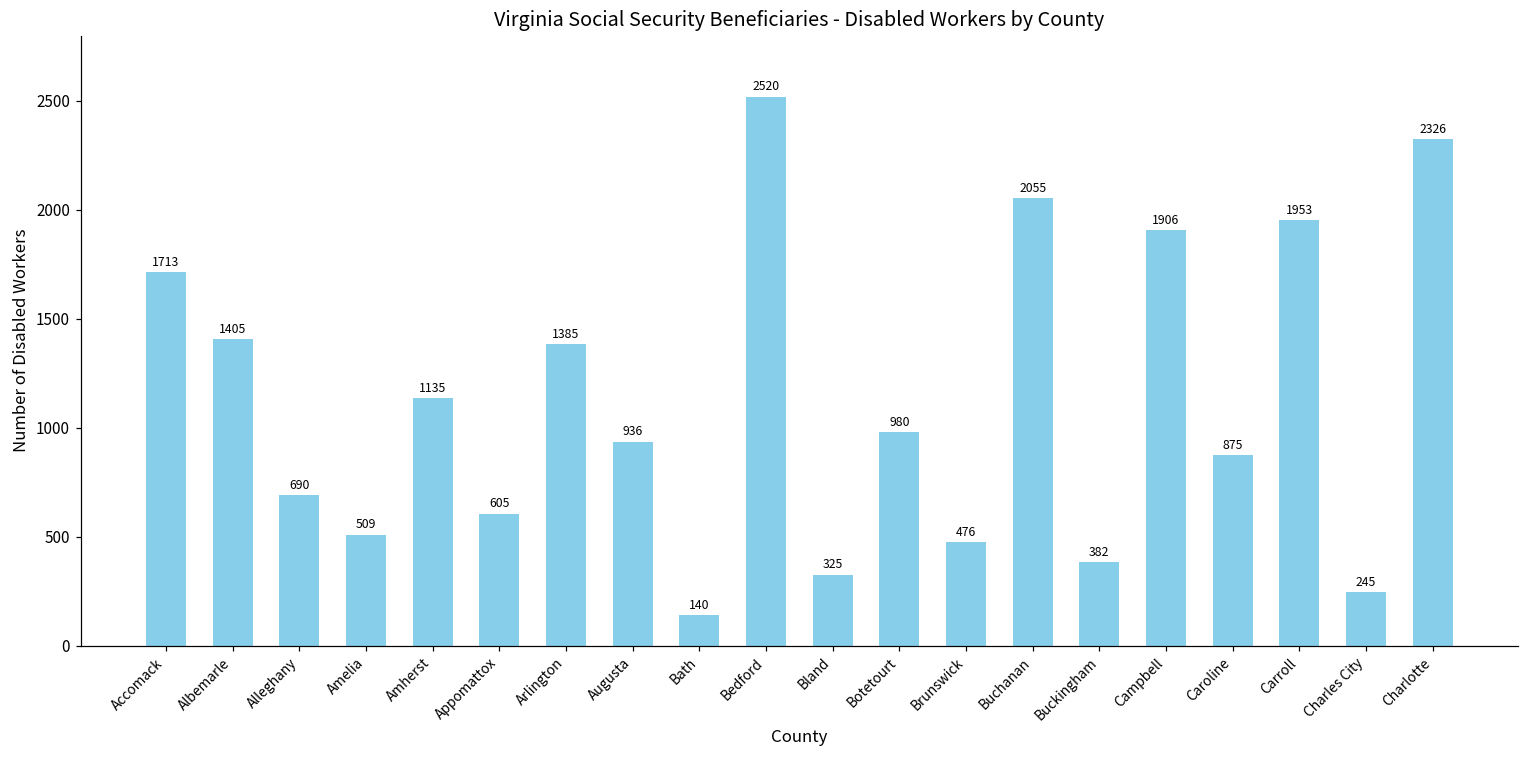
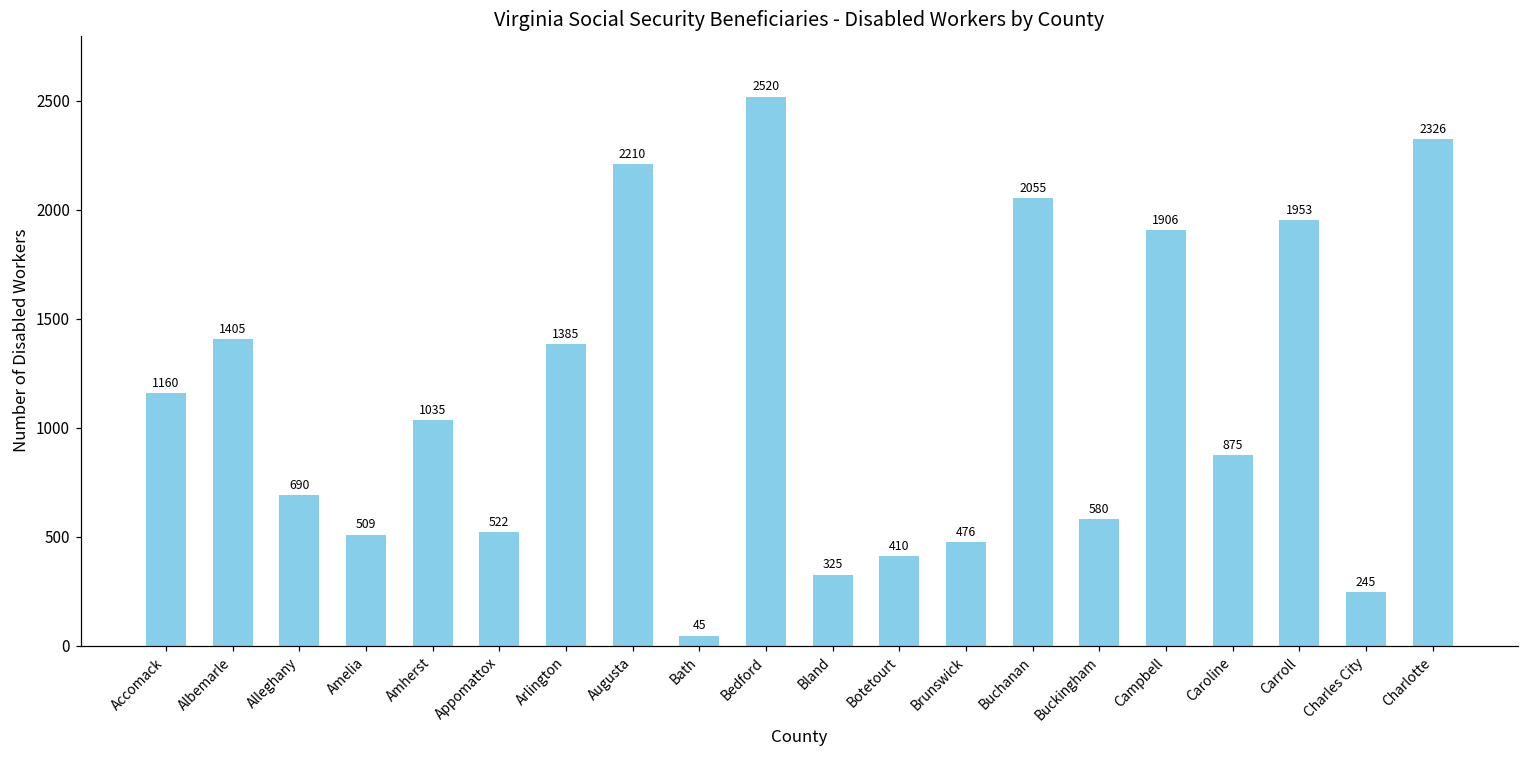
  {
-   "Accomack": 1713,
+   "Accomack": 1160,
    "Albemarle": 1405,
    "Alleghany": 690,
    "Amelia": 509,
-   "Amherst": 1135,
-   "Appomattox": 605,
+   "Amherst": 1035,
+   "Appomattox": 522,
    "Arlington": 1385,
-   "Augusta": 936,
-   "Bath": 140,
+   "Augusta": 2210,
+   "Bath": 45,
    "Bedford": 2520,
    "Bland": 325,
-   "Botetourt": 980,
+   "Botetourt": 410,
    "Brunswick": 476,
    "Buchanan": 2055,
-   "Buckingham": 382,
+   "Buckingham": 580,
    "Campbell": 1906,
    "Caroline": 875,
    "Carroll": 1953,
    "Charles City": 245,
    "Charlotte": 2326
  }
